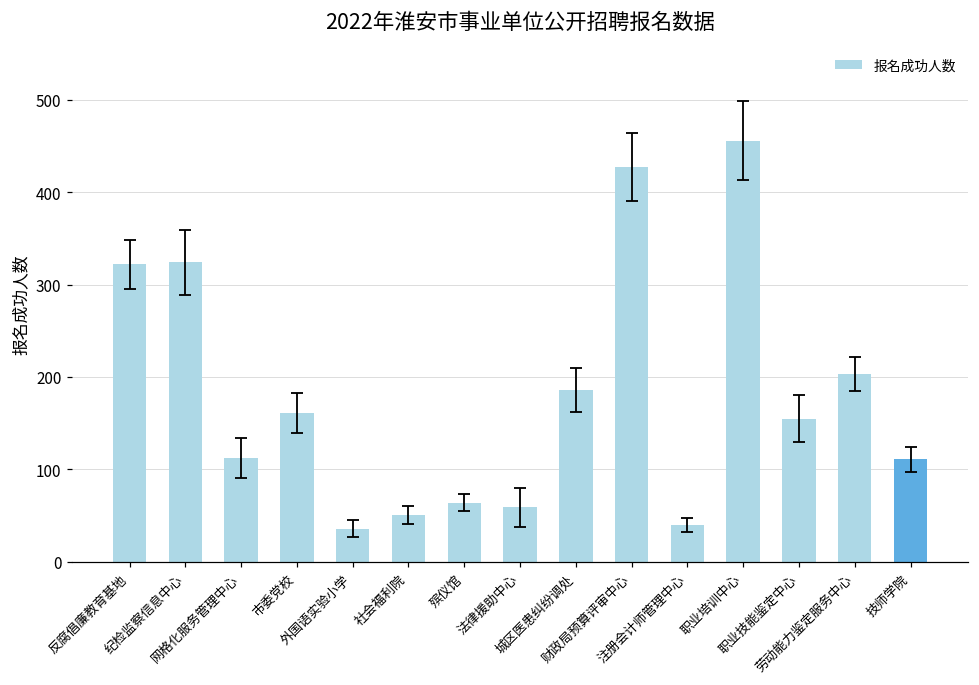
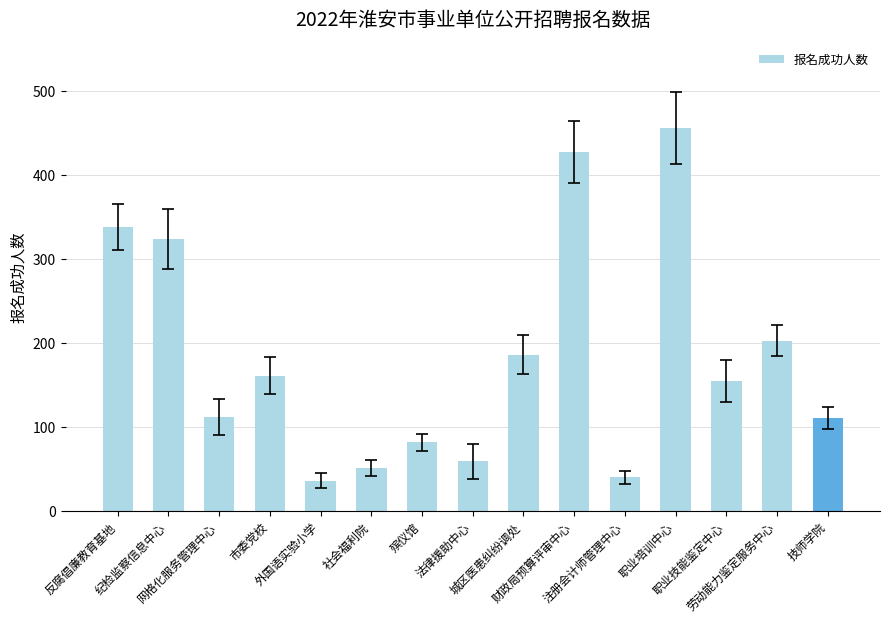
  {
    "报名成功人数": {
-     "反腐倡廉教育基地": 320,
+     "反腐倡廉教育基地": 340,
      "纪检监察信息中心": 320,
      "网格化服务管理中心": 110,
      "市委党校": 160,
      "外国语实验小学": 40,
      "社会福利院": 50,
-     "殡仪馆": 60,
+     "殡仪馆": 80,
      "法律援助中心": 60,
      "城区医患纠纷调处": 190,
      "财政局预算评审中心": 430,
      "注册会计师管理中心": 40,
      "职业培训中心": 460,
      "职业技能鉴定中心": 160,
      "劳动能力鉴定服务中心": 200,
      "技师学院": 110
    }
  }
